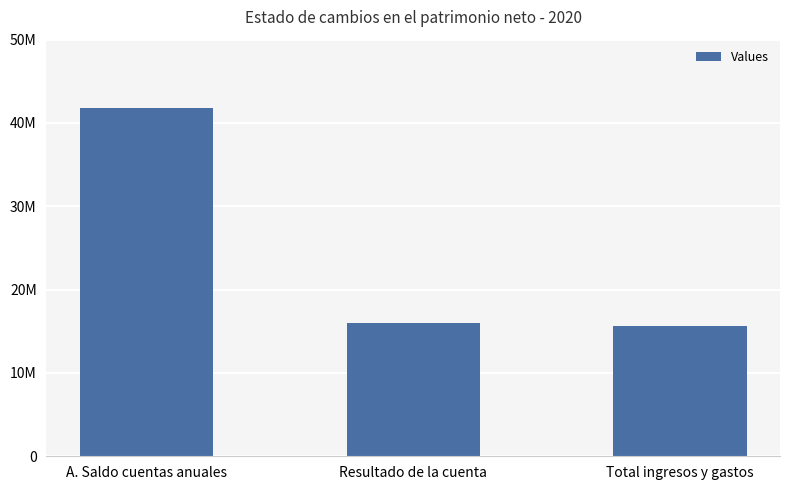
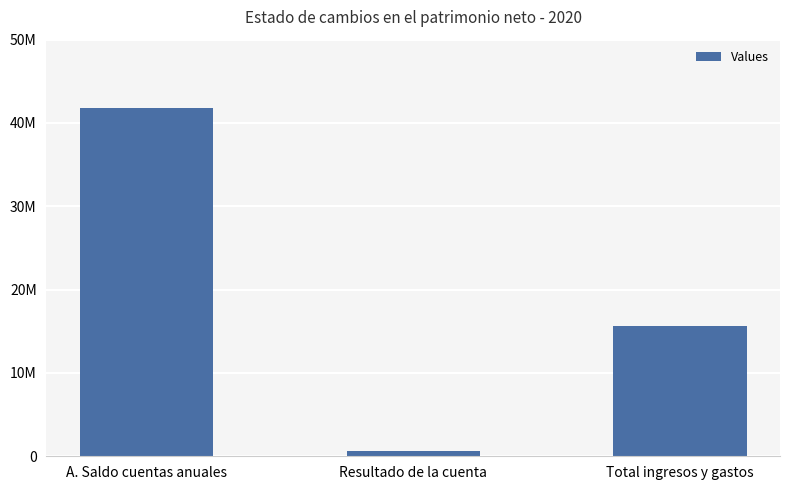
  {
    "A. Saldo cuentas anuales": 42000000,
-   "Resultado de la cuenta": 16000000,
+   "Resultado de la cuenta": 1000000,
    "Total ingresos y gastos": 16000000
  }
